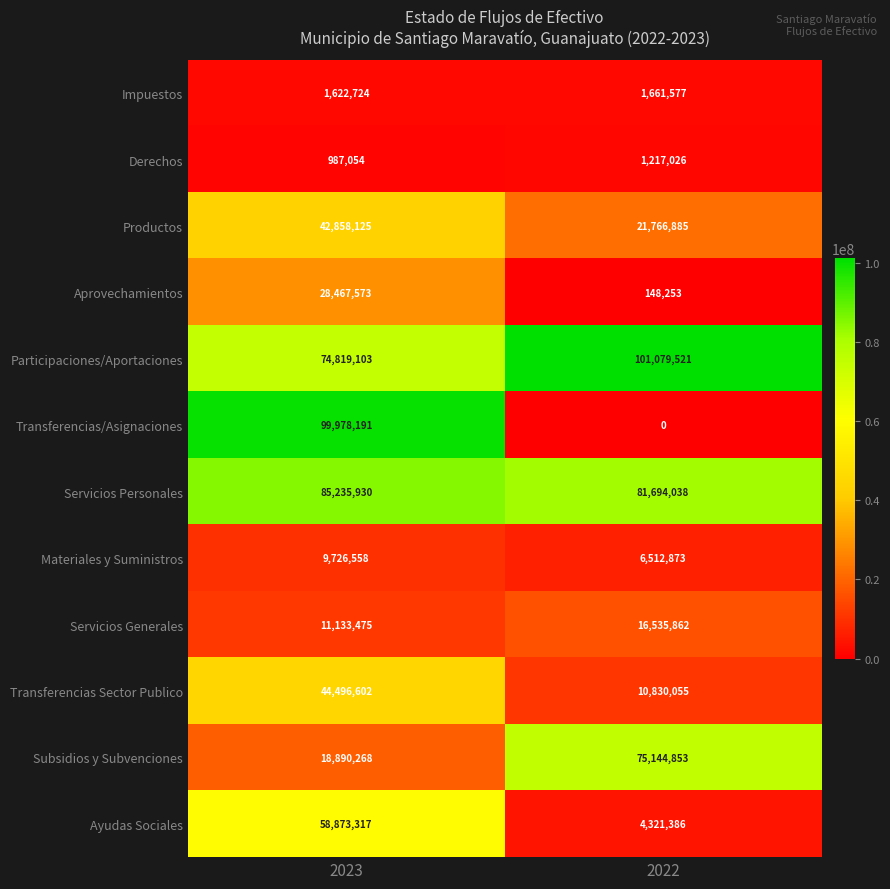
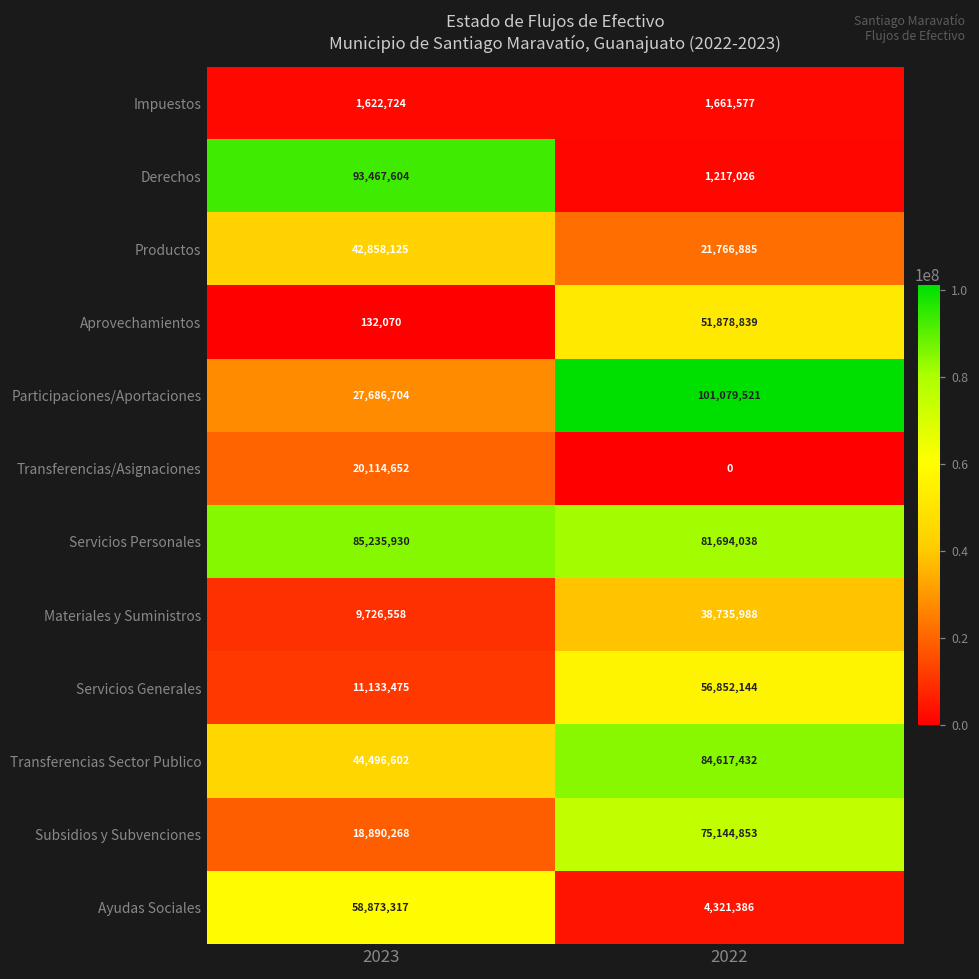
  {
    "Impuestos": {
      "2023": "1,622,724",
      "2022": "1,661,577"
    },
    "Derechos": {
-     "2023": "987,054",
+     "2023": "93,467,604",
      "2022": "1,217,026"
    },
    "Productos": {
      "2023": "42,858,125",
      "2022": "21,766,885"
    },
    "Aprovechamientos": {
-     "2023": "28,467,573",
-     "2022": "148,253"
+     "2023": "132,070",
+     "2022": "51,878,839"
    },
    "Participaciones/Aportaciones": {
-     "2023": "74,819,103",
+     "2023": "27,686,704",
      "2022": "101,079,521"
    },
    "Transferencias/Asignaciones": {
-     "2023": "99,978,191",
+     "2023": "20,114,652",
      "2022": "0"
    },
    "Servicios Personales": {
      "2023": "85,235,930",
      "2022": "81,694,038"
    },
    "Materiales y Suministros": {
      "2023": "9,726,558",
-     "2022": "6,512,873"
+     "2022": "38,735,988"
    },
    "Servicios Generales": {
      "2023": "11,133,475",
-     "2022": "16,535,862"
+     "2022": "56,852,144"
    },
    "Transferencias Sector Publico": {
      "2023": "44,496,602",
-     "2022": "10,830,055"
+     "2022": "84,617,432"
    },
    "Subsidios y Subvenciones": {
      "2023": "18,890,268",
      "2022": "75,144,853"
    },
    "Ayudas Sociales": {
      "2023": "58,873,317",
      "2022": "4,321,386"
    }
  }
